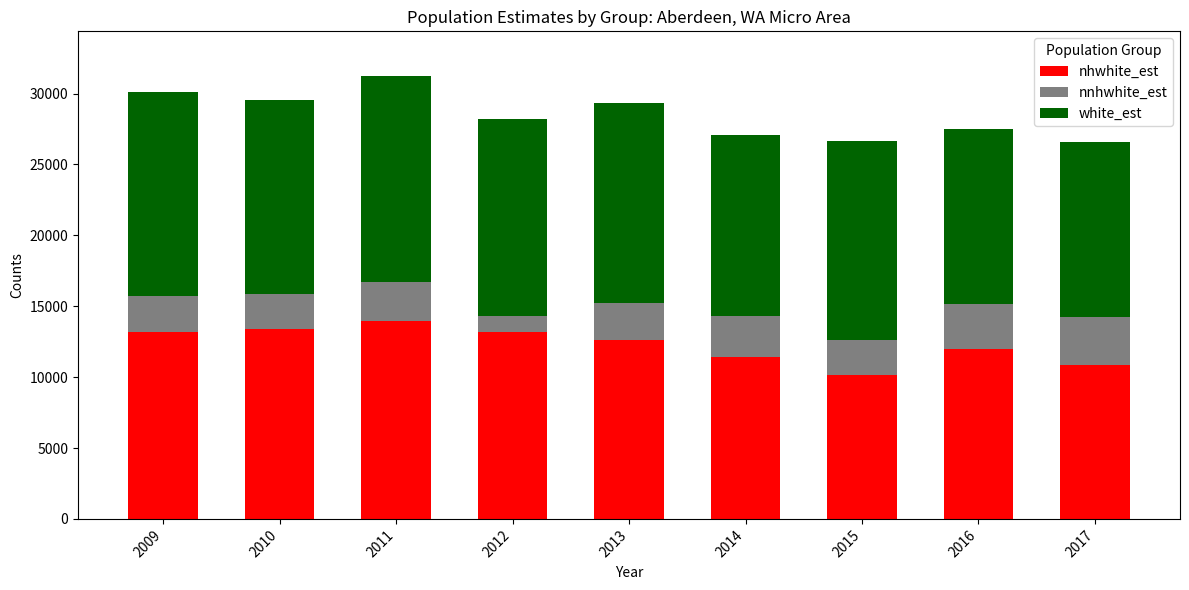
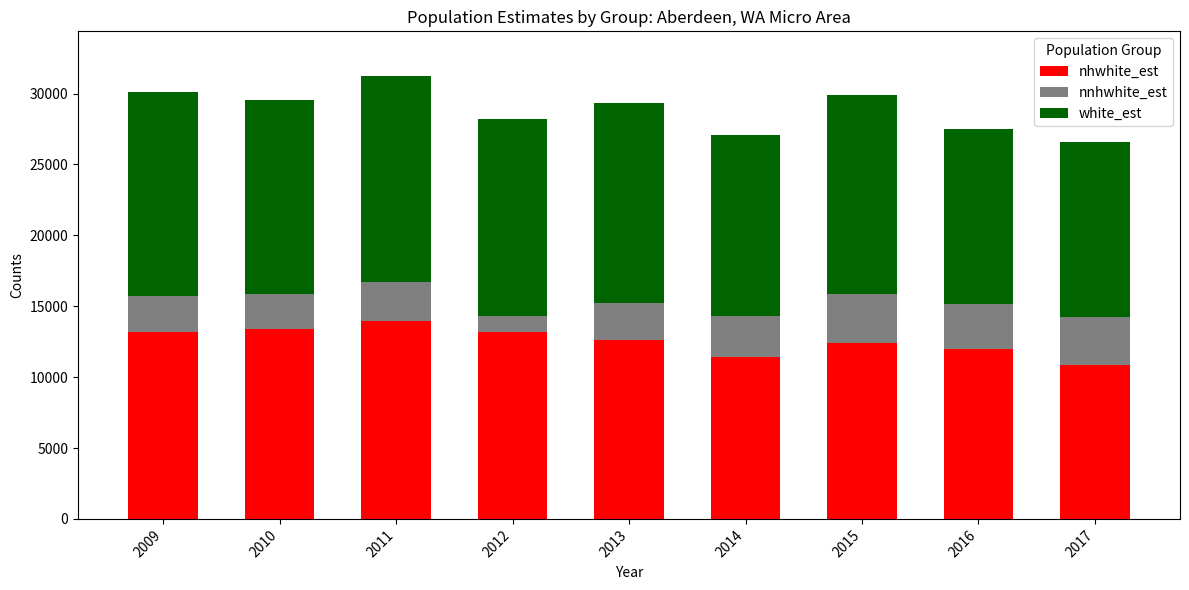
  {
    "nhwhite_est": {
      "2009": 13200,
      "2010": 13400,
      "2011": 13900,
      "2012": 13200,
      "2013": 12600,
      "2014": 11400,
-     "2015": 10200,
+     "2015": 12400,
      "2016": 12000,
      "2017": 10900
    },
    "nnhwhite_est": {
      "2009": 2500,
      "2010": 2400,
      "2011": 2800,
      "2012": 1100,
      "2013": 2600,
      "2014": 2900,
-     "2015": 2500,
+     "2015": 3500,
      "2016": 3200,
      "2017": 3400
    },
    "white_est": {
      "2009": 14400,
      "2010": 13700,
      "2011": 14500,
      "2012": 13900,
      "2013": 14100,
      "2014": 12800,
      "2015": 14000,
      "2016": 12300,
      "2017": 12400
    }
  }
